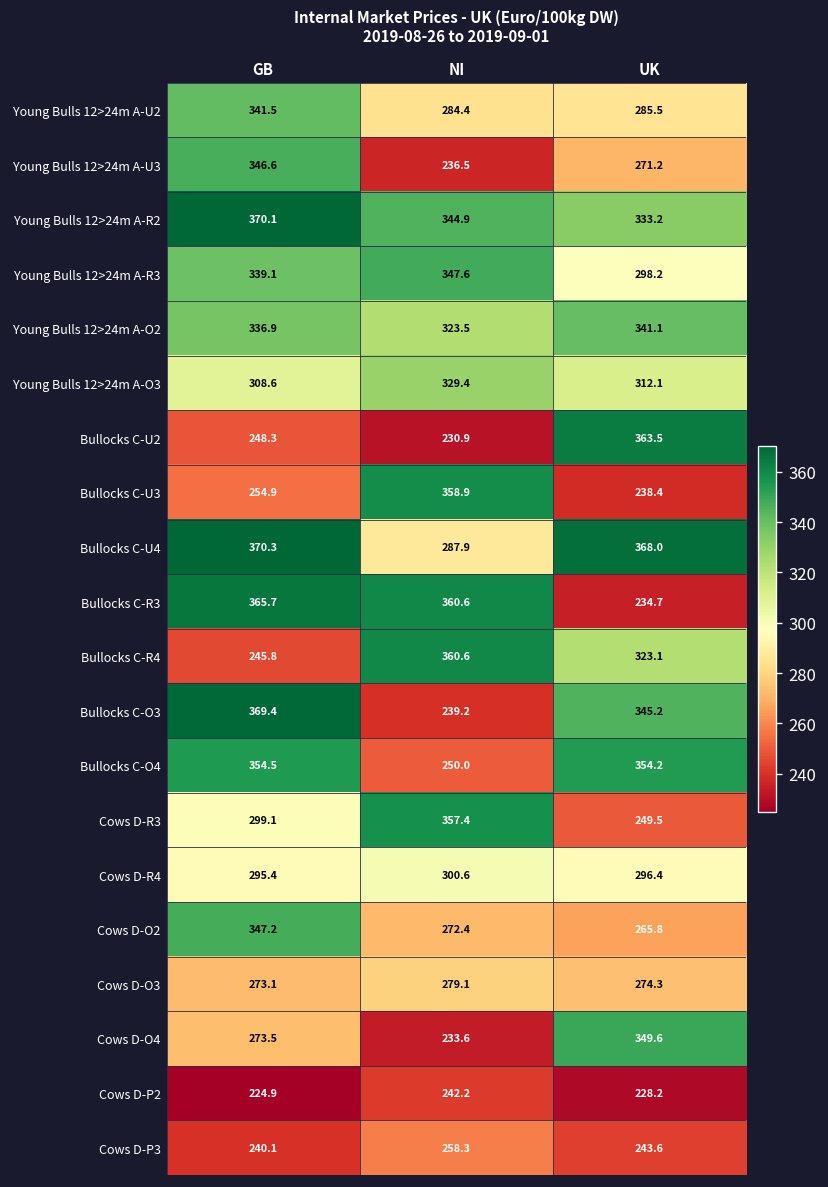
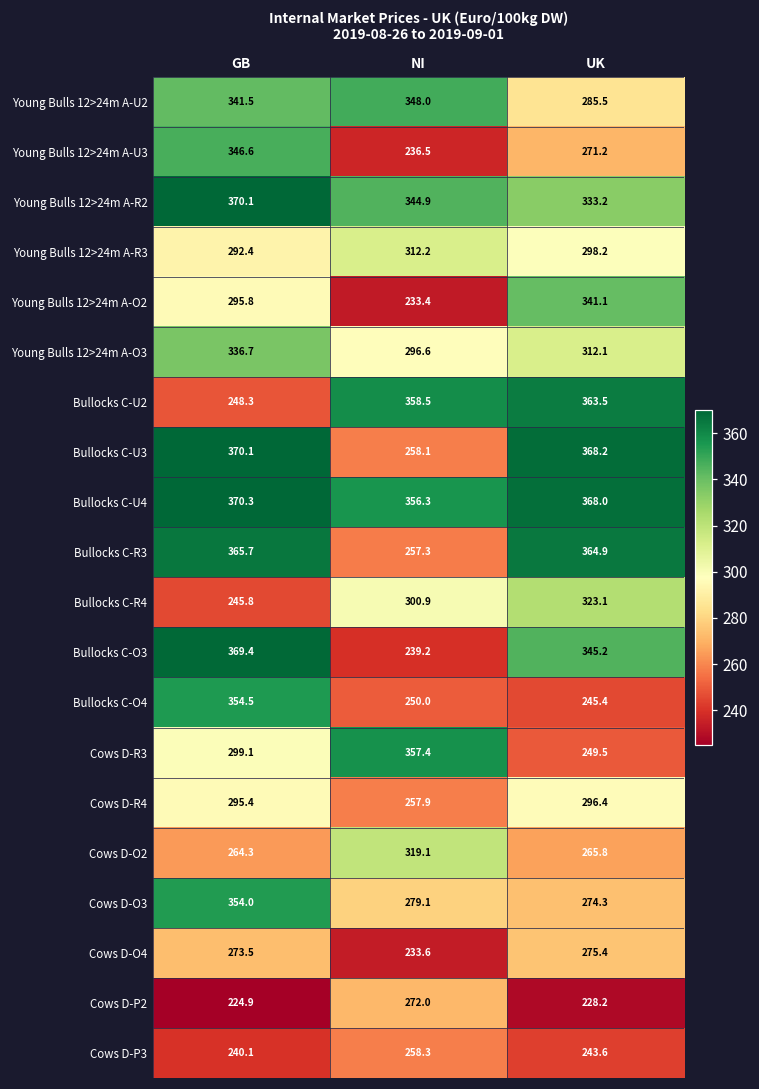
  {
    "Young Bulls 12>24m A-U2": {
      "GB": 341.5,
-     "NI": 284.4,
+     "NI": 348.0,
      "UK": 285.5
    },
    "Young Bulls 12>24m A-U3": {
      "GB": 346.6,
      "NI": 236.5,
      "UK": 271.2
    },
    "Young Bulls 12>24m A-R2": {
      "GB": 370.1,
      "NI": 344.9,
      "UK": 333.2
    },
    "Young Bulls 12>24m A-R3": {
-     "GB": 339.1,
-     "NI": 347.6,
+     "GB": 292.4,
+     "NI": 312.2,
      "UK": 298.2
    },
    "Young Bulls 12>24m A-O2": {
-     "GB": 336.9,
-     "NI": 323.5,
+     "GB": 295.8,
+     "NI": 233.4,
      "UK": 341.1
    },
    "Young Bulls 12>24m A-O3": {
-     "GB": 308.6,
-     "NI": 329.4,
+     "GB": 336.7,
+     "NI": 296.6,
      "UK": 312.1
    },
    "Bullocks C-U2": {
      "GB": 248.3,
-     "NI": 230.9,
+     "NI": 358.5,
      "UK": 363.5
    },
    "Bullocks C-U3": {
-     "GB": 254.9,
-     "NI": 358.9,
-     "UK": 238.4
+     "GB": 370.1,
+     "NI": 258.1,
+     "UK": 368.2
    },
    "Bullocks C-U4": {
      "GB": 370.3,
-     "NI": 287.9,
+     "NI": 356.3,
      "UK": 368.0
    },
    "Bullocks C-R3": {
      "GB": 365.7,
-     "NI": 360.6,
-     "UK": 234.7
+     "NI": 257.3,
+     "UK": 364.9
    },
    "Bullocks C-R4": {
      "GB": 245.8,
-     "NI": 360.6,
+     "NI": 300.9,
      "UK": 323.1
    },
    "Bullocks C-O3": {
      "GB": 369.4,
      "NI": 239.2,
      "UK": 345.2
    },
    "Bullocks C-O4": {
      "GB": 354.5,
      "NI": 250.0,
-     "UK": 354.2
+     "UK": 245.4
    },
    "Cows D-R3": {
      "GB": 299.1,
      "NI": 357.4,
      "UK": 249.5
    },
    "Cows D-R4": {
      "GB": 295.4,
-     "NI": 300.6,
+     "NI": 257.9,
      "UK": 296.4
    },
    "Cows D-O2": {
-     "GB": 347.2,
-     "NI": 272.4,
+     "GB": 264.3,
+     "NI": 319.1,
      "UK": 265.8
    },
    "Cows D-O3": {
-     "GB": 273.1,
+     "GB": 354.0,
      "NI": 279.1,
      "UK": 274.3
    },
    "Cows D-O4": {
      "GB": 273.5,
      "NI": 233.6,
-     "UK": 349.6
+     "UK": 275.4
    },
    "Cows D-P2": {
      "GB": 224.9,
-     "NI": 242.2,
+     "NI": 272.0,
      "UK": 228.2
    },
    "Cows D-P3": {
      "GB": 240.1,
      "NI": 258.3,
      "UK": 243.6
    }
  }
